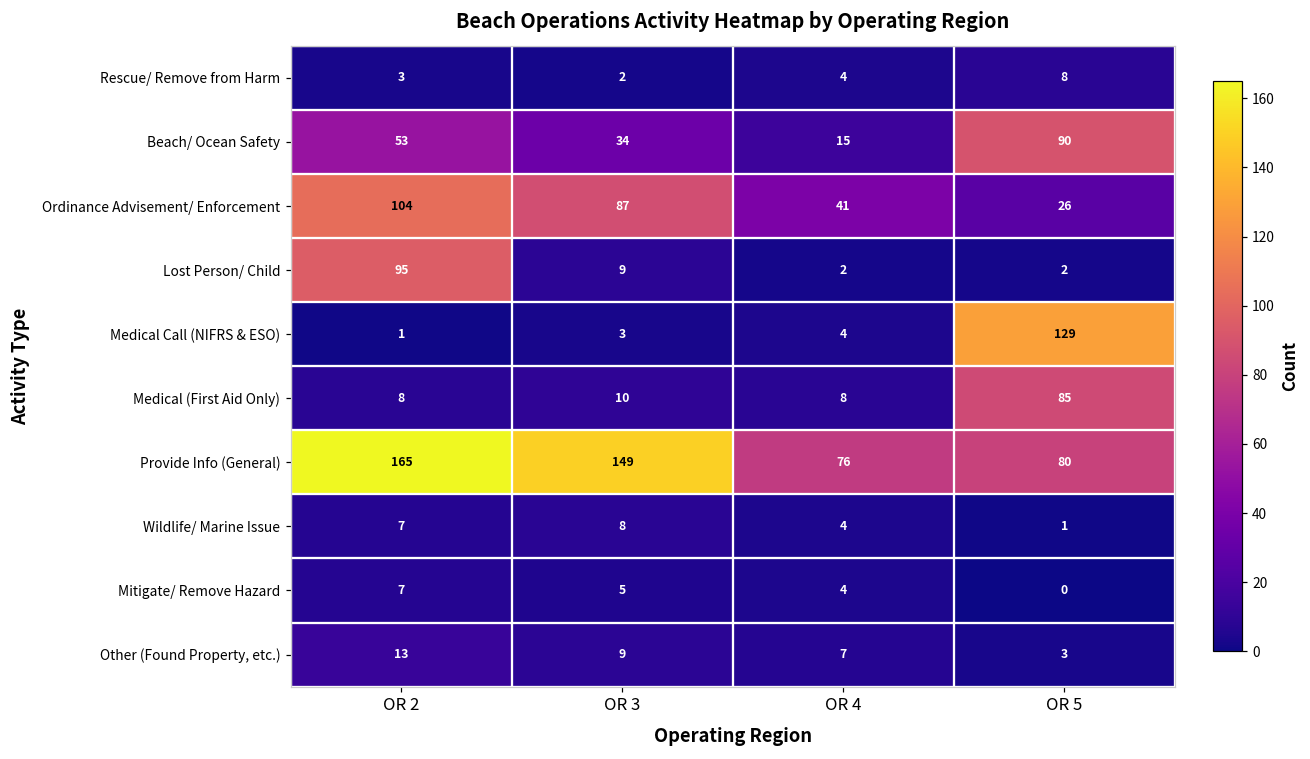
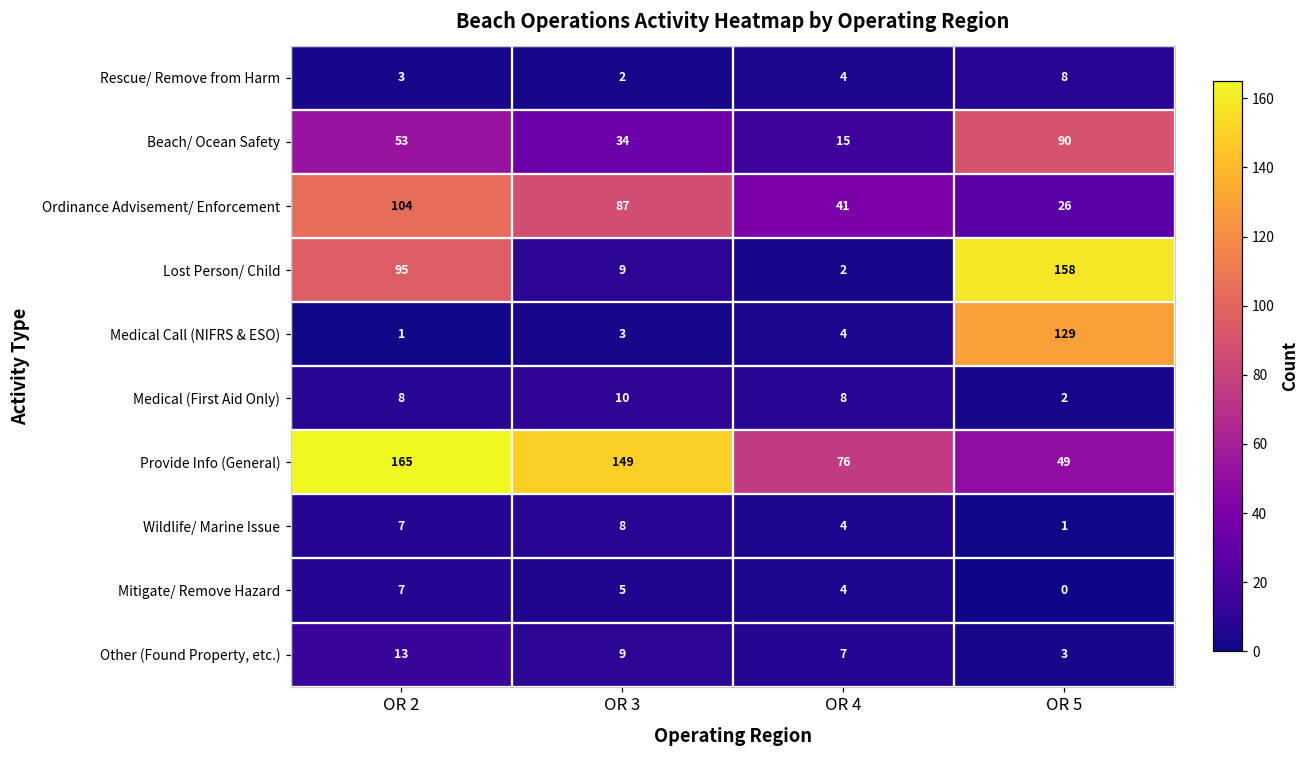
  {
    "Rescue/ Remove from Harm": {
      "OR 2": 3,
      "OR 3": 2,
      "OR 4": 4,
      "OR 5": 8
    },
    "Beach/ Ocean Safety": {
      "OR 2": 53,
      "OR 3": 34,
      "OR 4": 15,
      "OR 5": 90
    },
    "Ordinance Advisement/ Enforcement": {
      "OR 2": 104,
      "OR 3": 87,
      "OR 4": 41,
      "OR 5": 26
    },
    "Lost Person/ Child": {
      "OR 2": 95,
      "OR 3": 9,
      "OR 4": 2,
-     "OR 5": 2
+     "OR 5": 158
    },
    "Medical Call (NIFRS & ESO)": {
      "OR 2": 1,
      "OR 3": 3,
      "OR 4": 4,
      "OR 5": 129
    },
    "Medical (First Aid Only)": {
      "OR 2": 8,
      "OR 3": 10,
      "OR 4": 8,
-     "OR 5": 85
+     "OR 5": 2
    },
    "Provide Info (General)": {
      "OR 2": 165,
      "OR 3": 149,
      "OR 4": 76,
-     "OR 5": 80
+     "OR 5": 49
    },
    "Wildlife/ Marine Issue": {
      "OR 2": 7,
      "OR 3": 8,
      "OR 4": 4,
      "OR 5": 1
    },
    "Mitigate/ Remove Hazard": {
      "OR 2": 7,
      "OR 3": 5,
      "OR 4": 4,
      "OR 5": 0
    },
    "Other (Found Property, etc.)": {
      "OR 2": 13,
      "OR 3": 9,
      "OR 4": 7,
      "OR 5": 3
    }
  }
